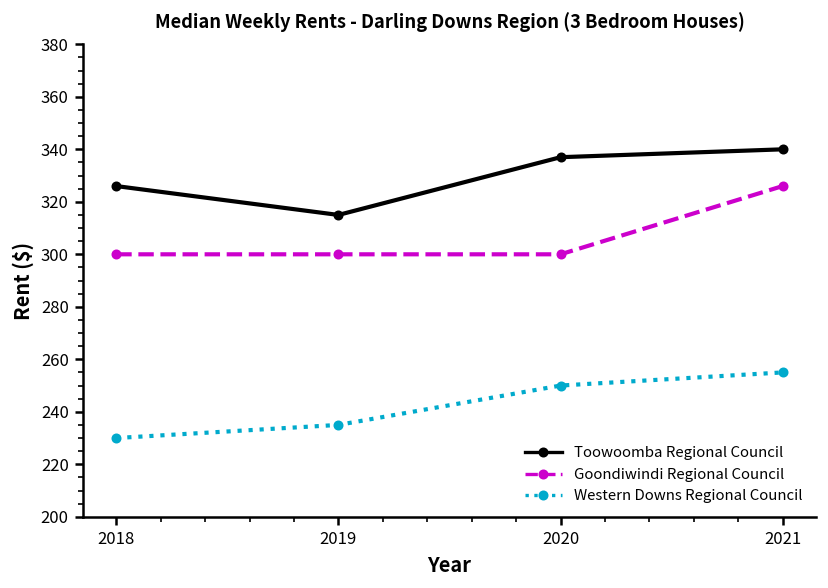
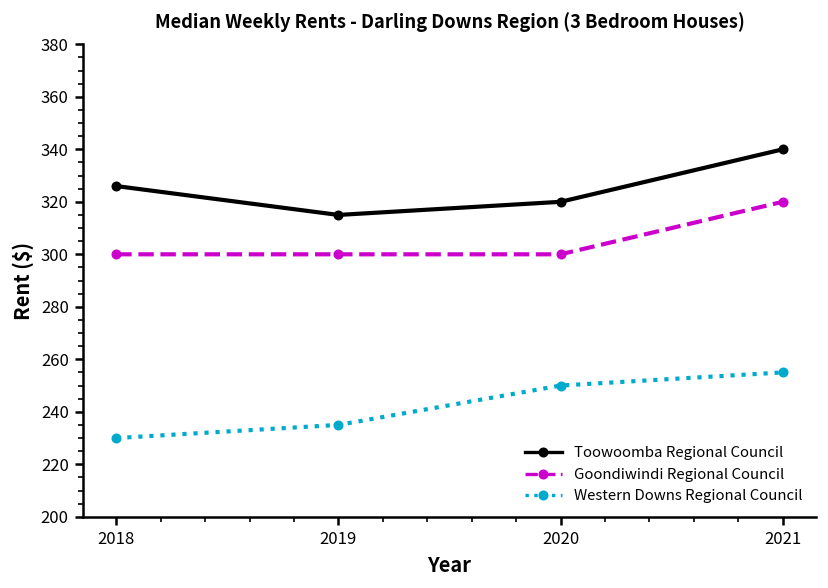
  {
    "Toowoomba Regional Council": {
      "2018": 326,
      "2019": 315,
-     "2020": 337,
+     "2020": 320,
      "2021": 340
    },
    "Goondiwindi Regional Council": {
      "2018": 300,
      "2019": 300,
      "2020": 300,
-     "2021": 326
+     "2021": 320
    },
    "Western Downs Regional Council": {
      "2018": 230,
      "2019": 235,
      "2020": 250,
      "2021": 255
    }
  }
